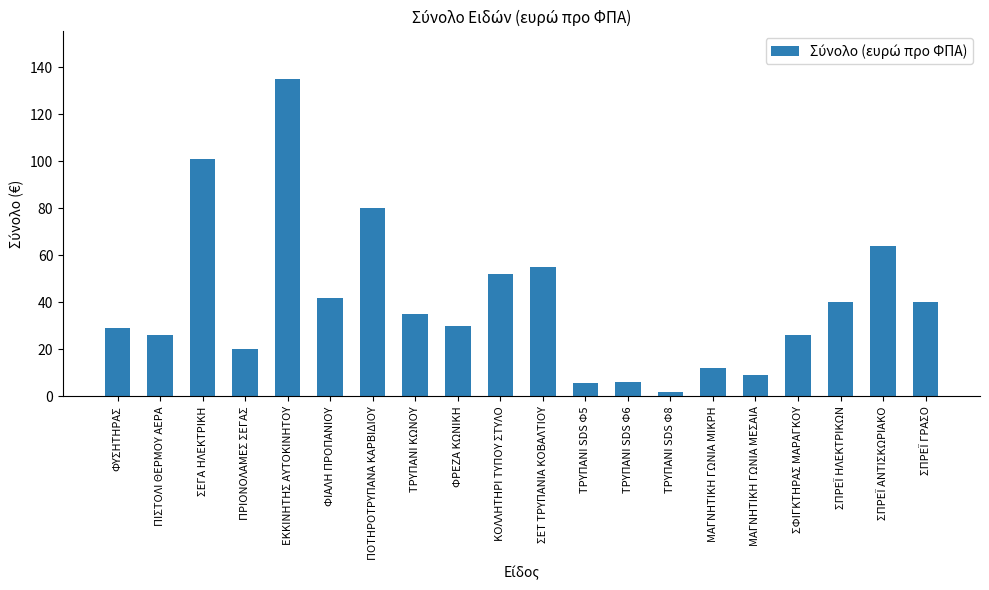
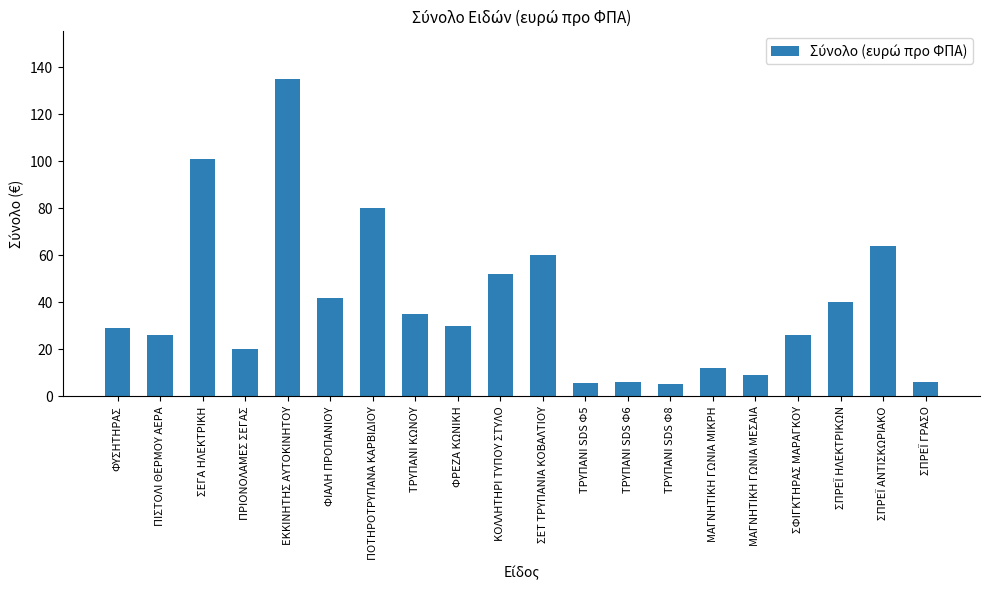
  {
    "ΦΥΣΗΤΗΡΑΣ": 29,
    "ΠΙΣΤΟΛΙ ΘΕΡΜΟΥ ΑΕΡΑ": 26,
    "ΣΕΓΑ ΗΛΕΚΤΡΙΚΗ": 101,
    "ΠΡΙΟΝΟΛΑΜΕΣ ΣΕΓΑΣ": 20,
    "ΕΚΚΙΝΗΤΗΣ ΑΥΤΟΚΙΝΗΤΟΥ": 135,
    "ΦΙΑΛΗ ΠΡΟΠΑΝΙΟΥ": 42,
    "ΠΟΤΗΡΟΤΡΥΠΑΝΑ ΚΑΡΒΙΔΙΟΥ": 80,
    "ΤΡΥΠΑΝΙ ΚΩΝΟΥ": 35,
    "ΦΡΕΖΑ ΚΩΝΙΚΗ": 30,
    "ΚΟΛΛΗΤΗΡΙ ΤΥΠΟΥ ΣΤΥΛΟ": 52,
-   "ΣΕΤ ΤΡΥΠΑΝΙΑ ΚΟΒΑΛΤΙΟΥ": 55,
+   "ΣΕΤ ΤΡΥΠΑΝΙΑ ΚΟΒΑΛΤΙΟΥ": 60,
    "ΤΡΥΠΑΝΙ SDS Φ5": 6,
    "ΤΡΥΠΑΝΙ SDS Φ6": 6,
-   "ΤΡΥΠΑΝΙ SDS Φ8": 2,
+   "ΤΡΥΠΑΝΙ SDS Φ8": 6,
    "ΜΑΓΝΗΤΙΚΗ ΓΩΝΙΑ ΜΙΚΡΗ": 12,
    "ΜΑΓΝΗΤΙΚΗ ΓΩΝΙΑ ΜΕΣΑΙΑ": 9,
    "ΣΦΙΓΚΤΗΡΑΣ ΜΑΡΑΓΚΟΥ": 26,
    "ΣΠΡΕΪ ΗΛΕΚΤΡΙΚΩΝ": 40,
    "ΣΠΡΕΪ ΑΝΤΙΣΚΩΡΙΑΚΟ": 64,
-   "ΣΠΡΕΪ ΓΡΑΣΟ": 40
+   "ΣΠΡΕΪ ΓΡΑΣΟ": 6
  }
